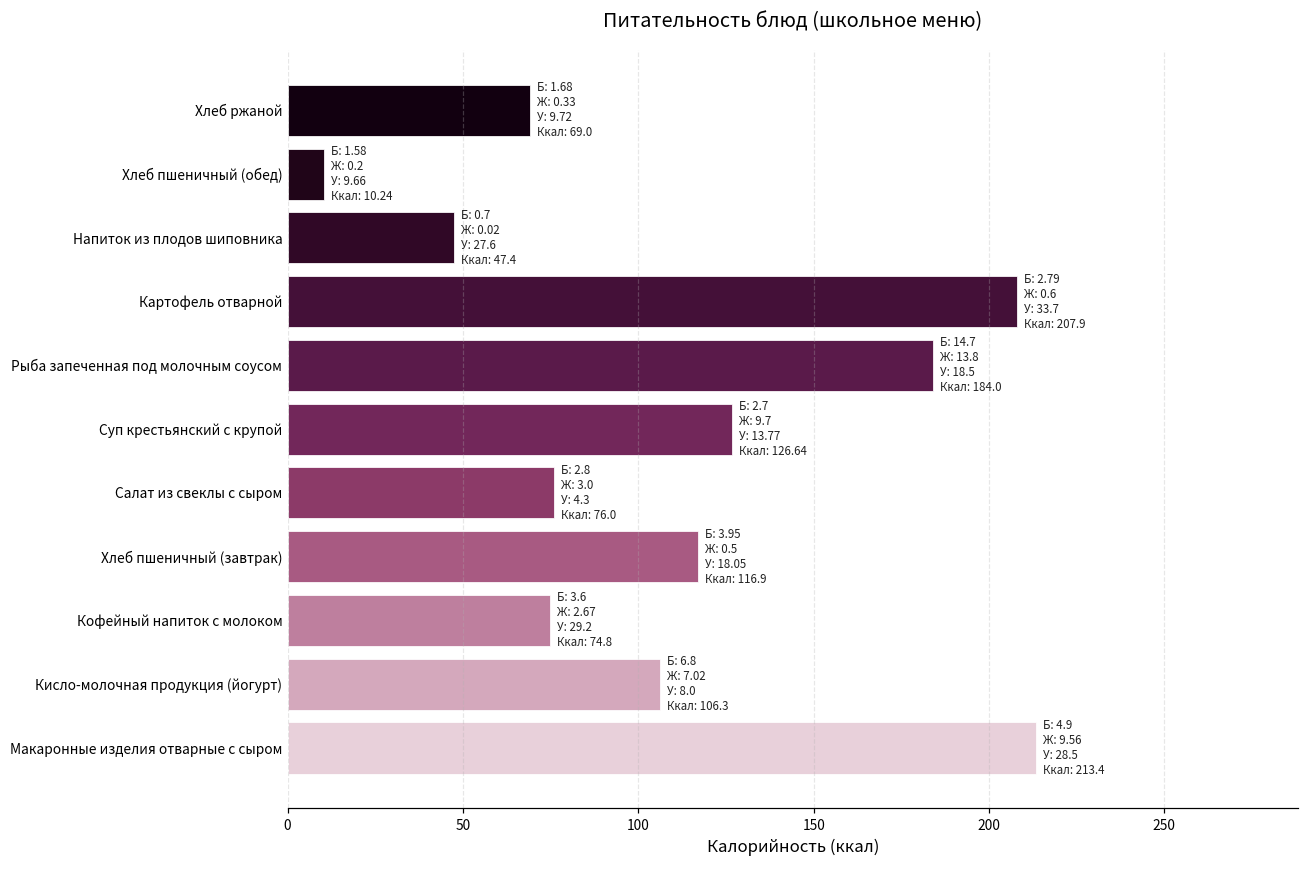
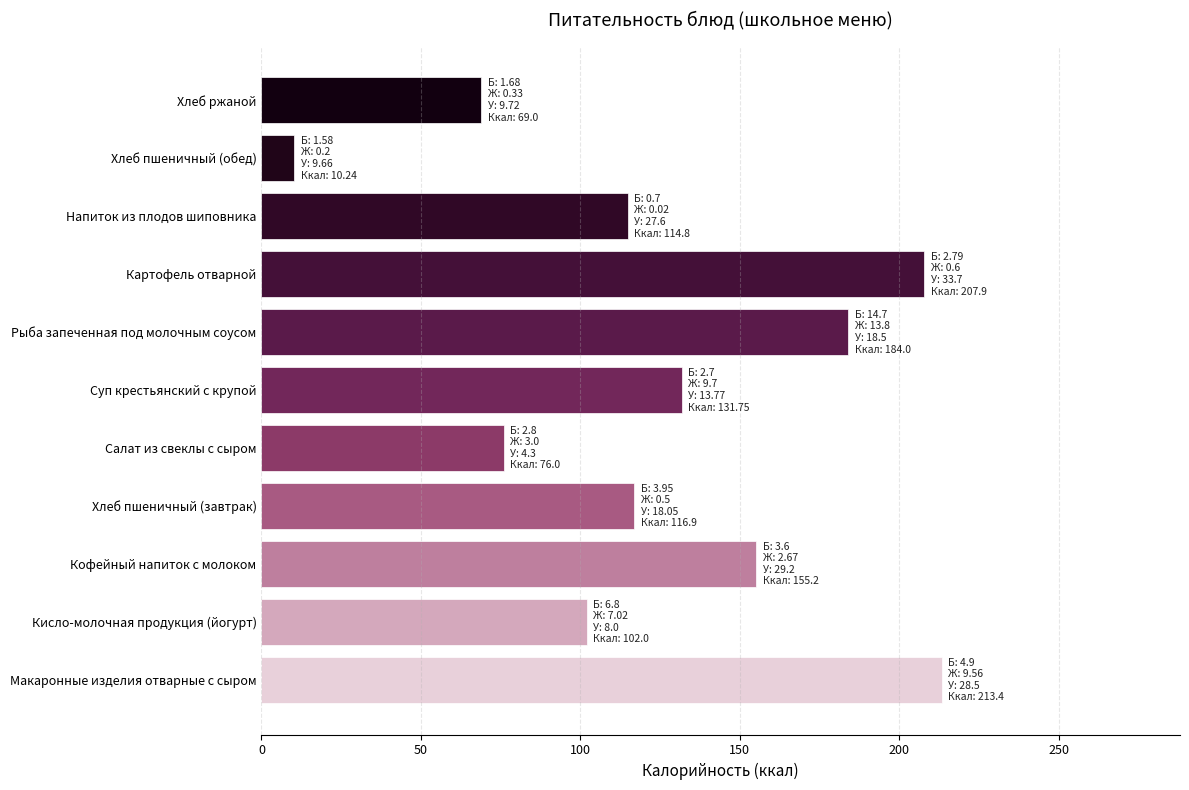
  {
    "Хлеб ржаной": 69.0,
    "Хлеб пшеничный (обед)": 10.24,
-   "Напиток из плодов шиповника": 47.4,
+   "Напиток из плодов шиповника": 114.8,
    "Картофель отварной": 207.9,
    "Рыба запеченная под молочным соусом": 184.0,
-   "Суп крестьянский с крупой": 126.64,
+   "Суп крестьянский с крупой": 131.75,
    "Салат из свеклы с сыром": 76.0,
    "Хлеб пшеничный (завтрак)": 116.9,
-   "Кофейный напиток с молоком": 74.8,
-   "Кисло-молочная продукция (йогурт)": 106.3,
+   "Кофейный напиток с молоком": 155.2,
+   "Кисло-молочная продукция (йогурт)": 102.0,
    "Макаронные изделия отварные с сыром": 213.4
  }
